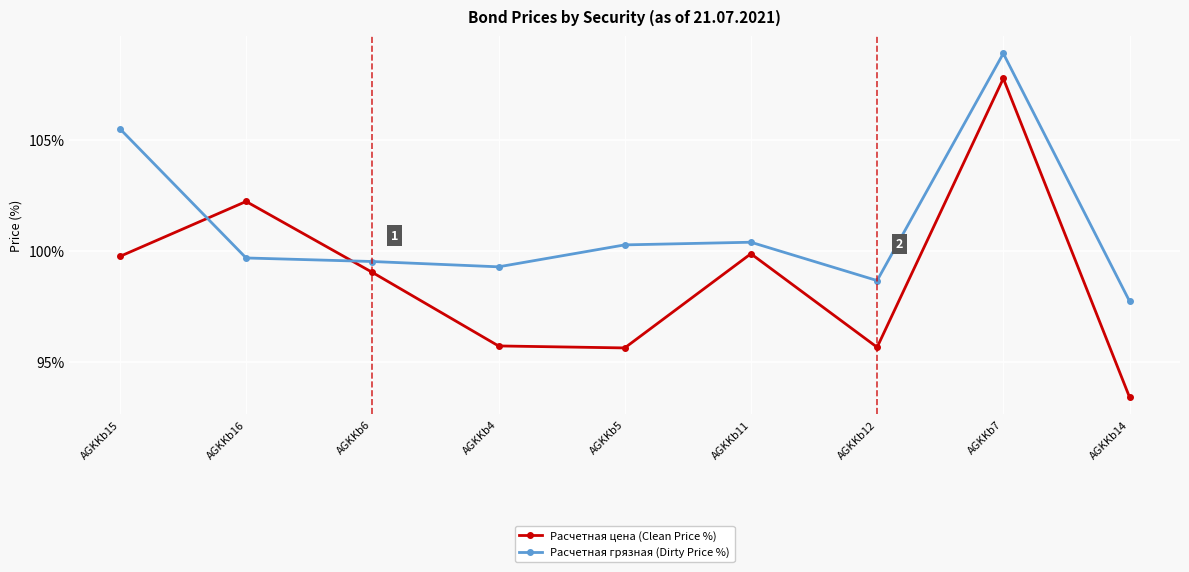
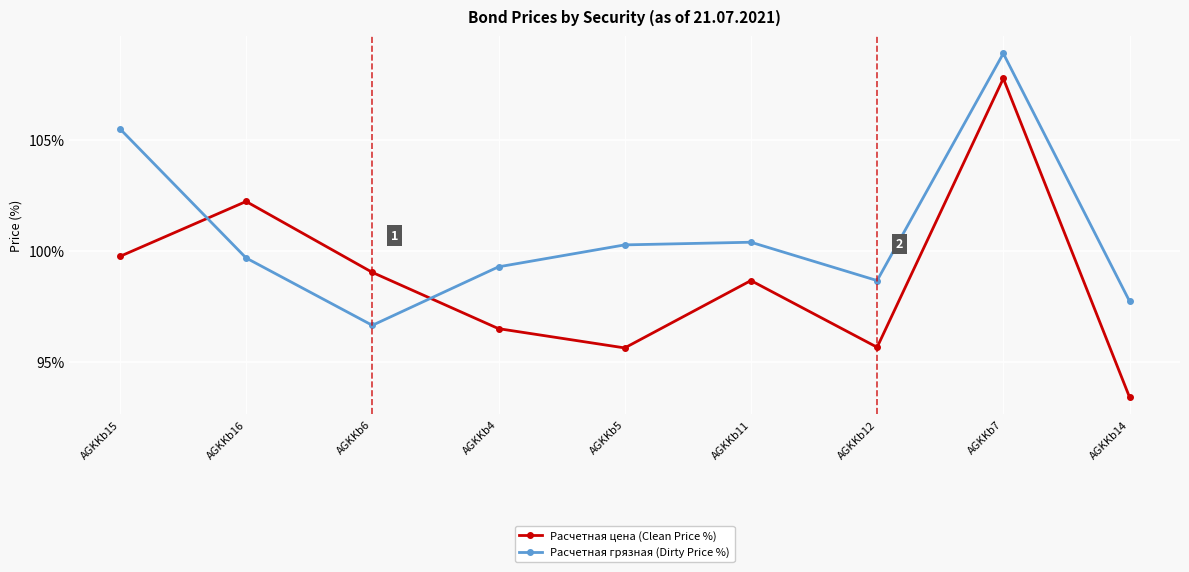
  {
    "Расчетная цена (Clean Price %)": {
      "AGKKb15": "99.8%",
      "AGKKb16": "102.2%",
      "AGKKb6": "99.0%",
-     "AGKKb4": "95.7%",
+     "AGKKb4": "96.5%",
      "AGKKb5": "95.6%",
-     "AGKKb11": "99.9%",
+     "AGKKb11": "98.7%",
      "AGKKb12": "95.7%",
      "AGKKb7": "107.8%",
      "AGKKb14": "93.4%"
    },
    "Расчетная грязная (Dirty Price %)": {
      "AGKKb15": "105.5%",
      "AGKKb16": "99.7%",
-     "AGKKb6": "99.5%",
+     "AGKKb6": "96.6%",
      "AGKKb4": "99.3%",
      "AGKKb5": "100.3%",
      "AGKKb11": "100.4%",
      "AGKKb12": "98.7%",
      "AGKKb7": "108.9%",
      "AGKKb14": "97.7%"
    }
  }
